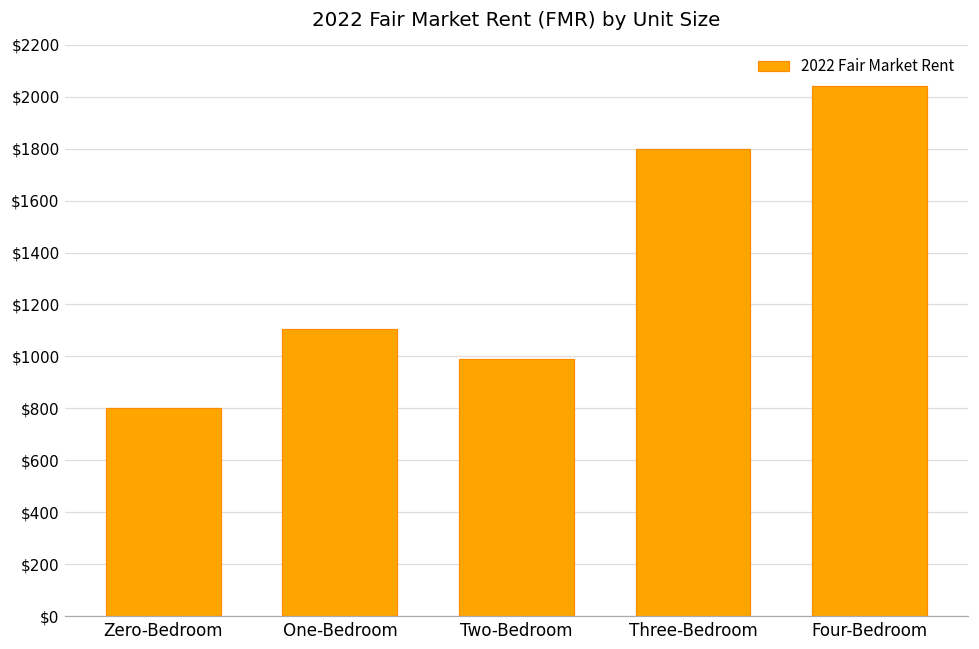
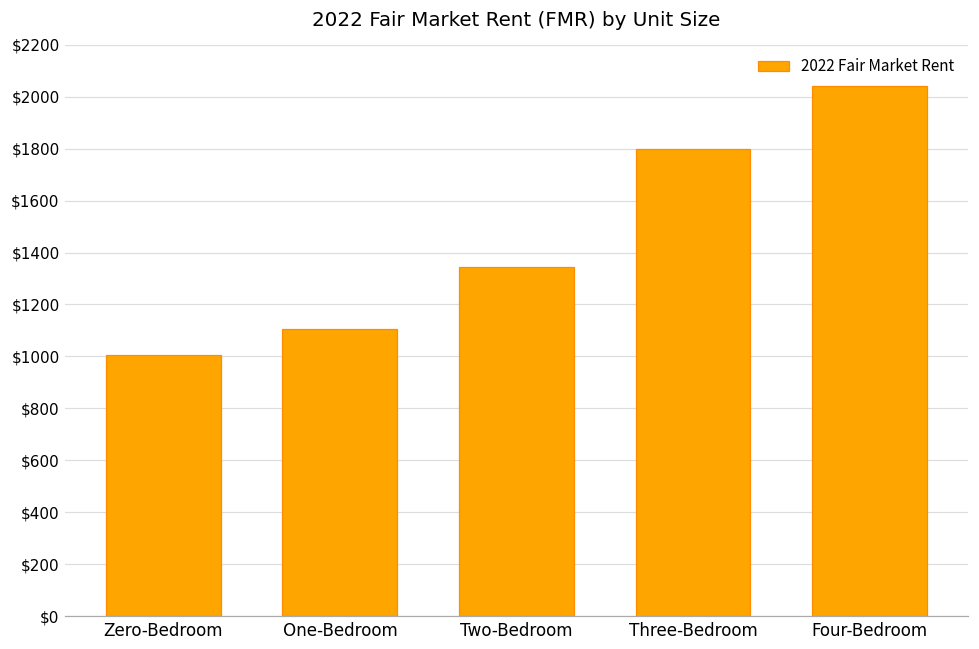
  {
-   "Zero-Bedroom": "$800",
+   "Zero-Bedroom": "$1000",
    "One-Bedroom": "$1110",
-   "Two-Bedroom": "$990",
+   "Two-Bedroom": "$1340",
    "Three-Bedroom": "$1800",
    "Four-Bedroom": "$2040"
  }
